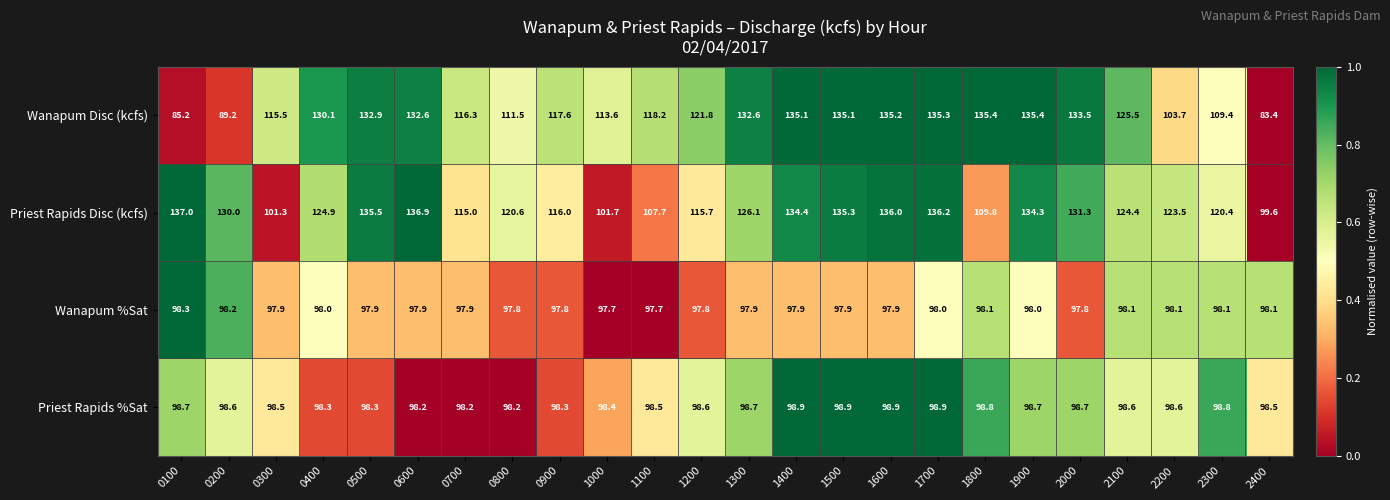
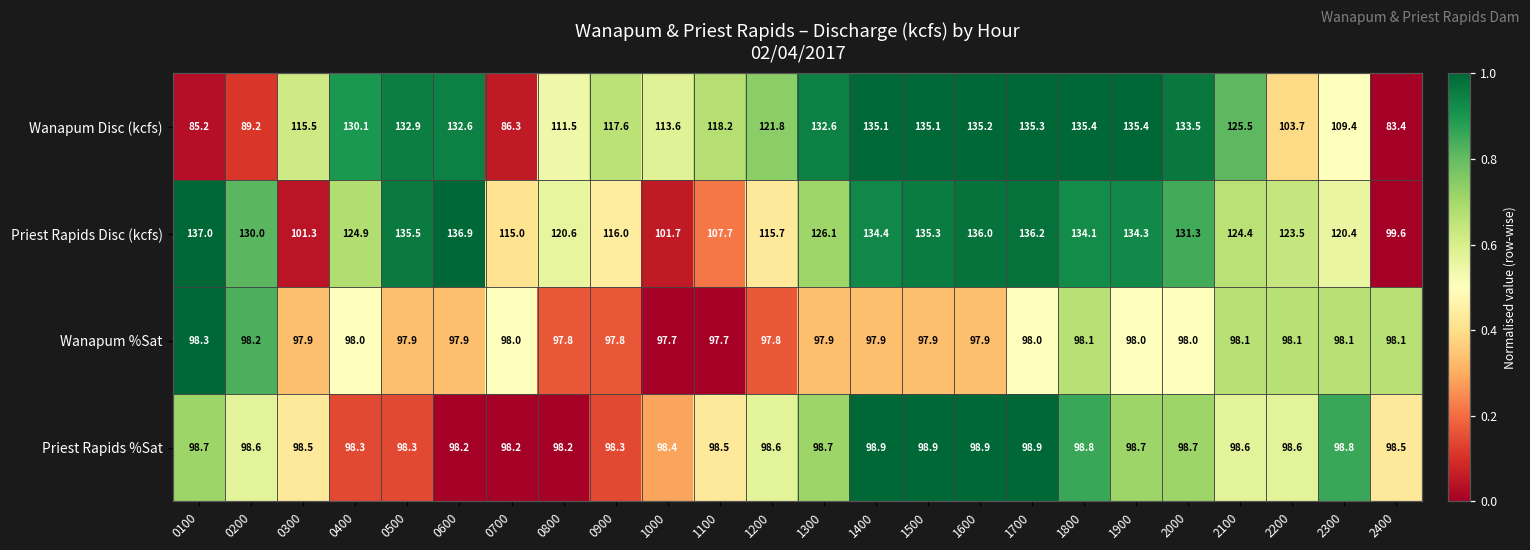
  {
    "Wanapum Disc (kcfs)": {
      "0100": 85.2,
      "0200": 89.2,
      "0300": 115.5,
      "0400": 130.1,
      "0500": 132.9,
      "0600": 132.6,
-     "0700": 116.3,
+     "0700": 86.3,
      "0800": 111.5,
      "0900": 117.6,
      "1000": 113.6,
      "1100": 118.2,
      "1200": 121.8,
      "1300": 132.6,
      "1400": 135.1,
      "1500": 135.1,
      "1600": 135.2,
      "1700": 135.3,
      "1800": 135.4,
      "1900": 135.4,
      "2000": 133.5,
      "2100": 125.5,
      "2200": 103.7,
      "2300": 109.4,
      "2400": 83.4
    },
    "Priest Rapids Disc (kcfs)": {
      "0100": 137.0,
      "0200": 130.0,
      "0300": 101.3,
      "0400": 124.9,
      "0500": 135.5,
      "0600": 136.9,
      "0700": 115.0,
      "0800": 120.6,
      "0900": 116.0,
      "1000": 101.7,
      "1100": 107.7,
      "1200": 115.7,
      "1300": 126.1,
      "1400": 134.4,
      "1500": 135.3,
      "1600": 136.0,
      "1700": 136.2,
-     "1800": 109.8,
+     "1800": 134.1,
      "1900": 134.3,
      "2000": 131.3,
      "2100": 124.4,
      "2200": 123.5,
      "2300": 120.4,
      "2400": 99.6
    },
    "Wanapum %Sat": {
      "0100": 98.3,
      "0200": 98.2,
      "0300": 97.9,
      "0400": 98.0,
      "0500": 97.9,
      "0600": 97.9,
-     "0700": 97.9,
+     "0700": 98.0,
      "0800": 97.8,
      "0900": 97.8,
      "1000": 97.7,
      "1100": 97.7,
      "1200": 97.8,
      "1300": 97.9,
      "1400": 97.9,
      "1500": 97.9,
      "1600": 97.9,
      "1700": 98.0,
      "1800": 98.1,
      "1900": 98.0,
-     "2000": 97.8,
+     "2000": 98.0,
      "2100": 98.1,
      "2200": 98.1,
      "2300": 98.1,
      "2400": 98.1
    },
    "Priest Rapids %Sat": {
      "0100": 98.7,
      "0200": 98.6,
      "0300": 98.5,
      "0400": 98.3,
      "0500": 98.3,
      "0600": 98.2,
      "0700": 98.2,
      "0800": 98.2,
      "0900": 98.3,
      "1000": 98.4,
      "1100": 98.5,
      "1200": 98.6,
      "1300": 98.7,
      "1400": 98.9,
      "1500": 98.9,
      "1600": 98.9,
      "1700": 98.9,
      "1800": 98.8,
      "1900": 98.7,
      "2000": 98.7,
      "2100": 98.6,
      "2200": 98.6,
      "2300": 98.8,
      "2400": 98.5
    }
  }
